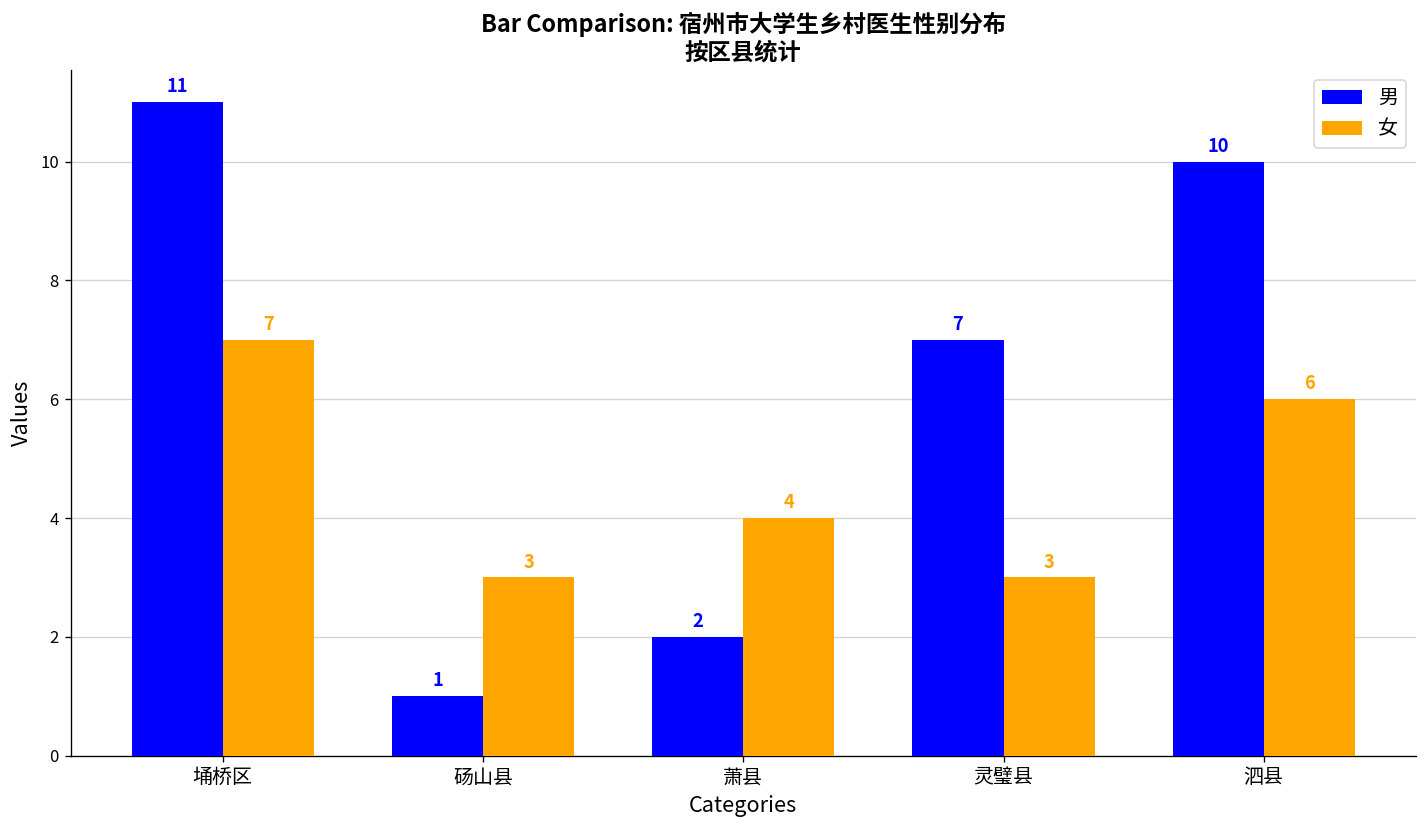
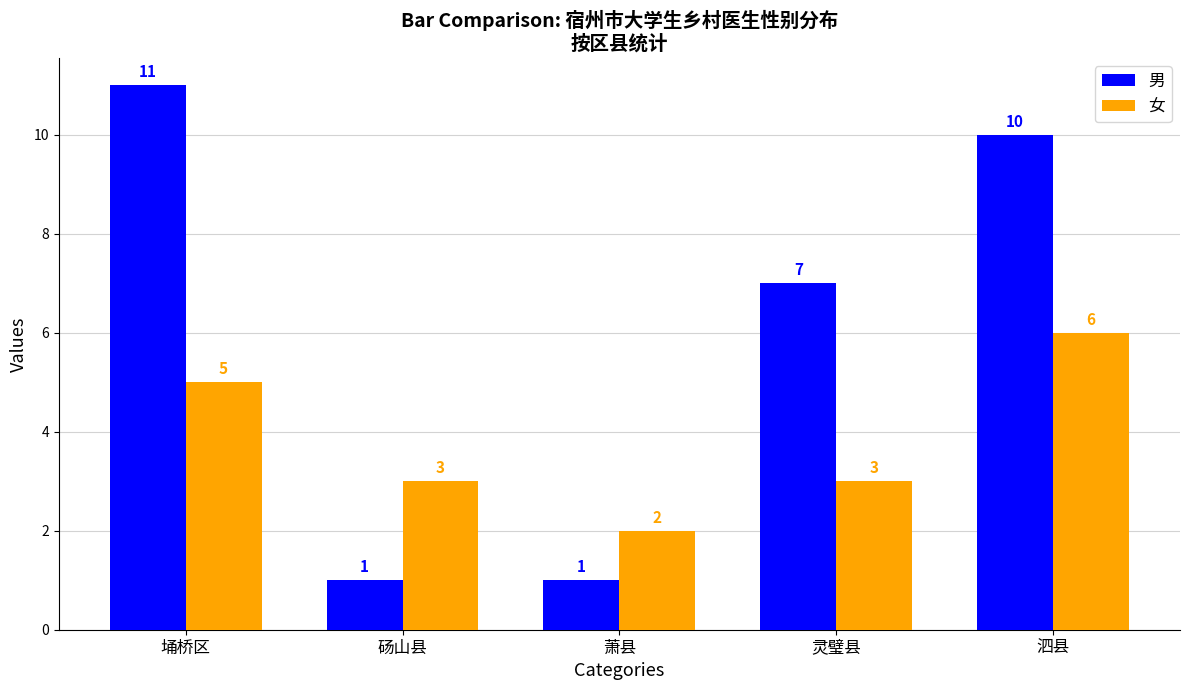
  {
    "男": {
      "埇桥区": 11,
      "砀山县": 1,
-     "萧县": 2,
+     "萧县": 1,
      "灵璧县": 7,
      "泗县": 10
    },
    "女": {
-     "埇桥区": 7,
+     "埇桥区": 5,
      "砀山县": 3,
-     "萧县": 4,
+     "萧县": 2,
      "灵璧县": 3,
      "泗县": 6
    }
  }
